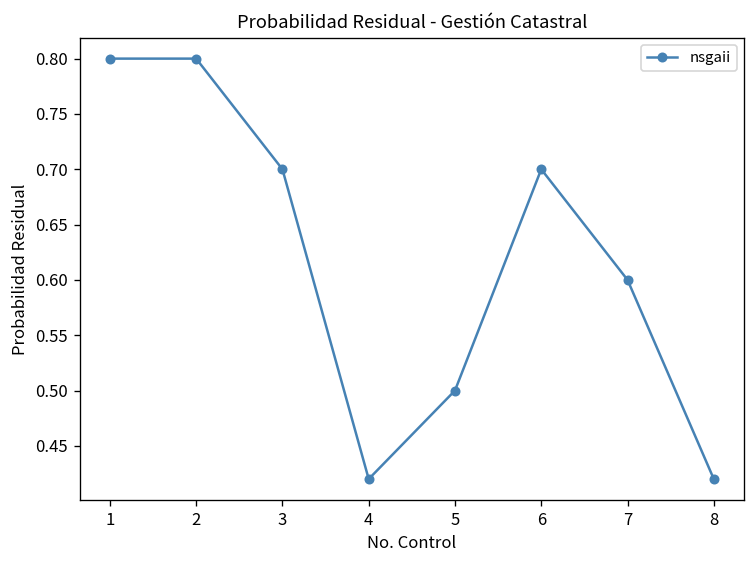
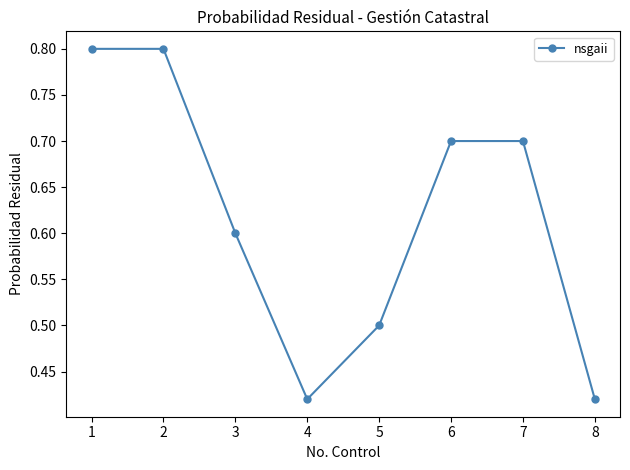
  {
    "1": 0.8,
    "2": 0.8,
-   "3": 0.7,
+   "3": 0.6,
    "4": 0.42,
    "5": 0.5,
    "6": 0.7,
-   "7": 0.6,
+   "7": 0.7,
    "8": 0.42
  }
